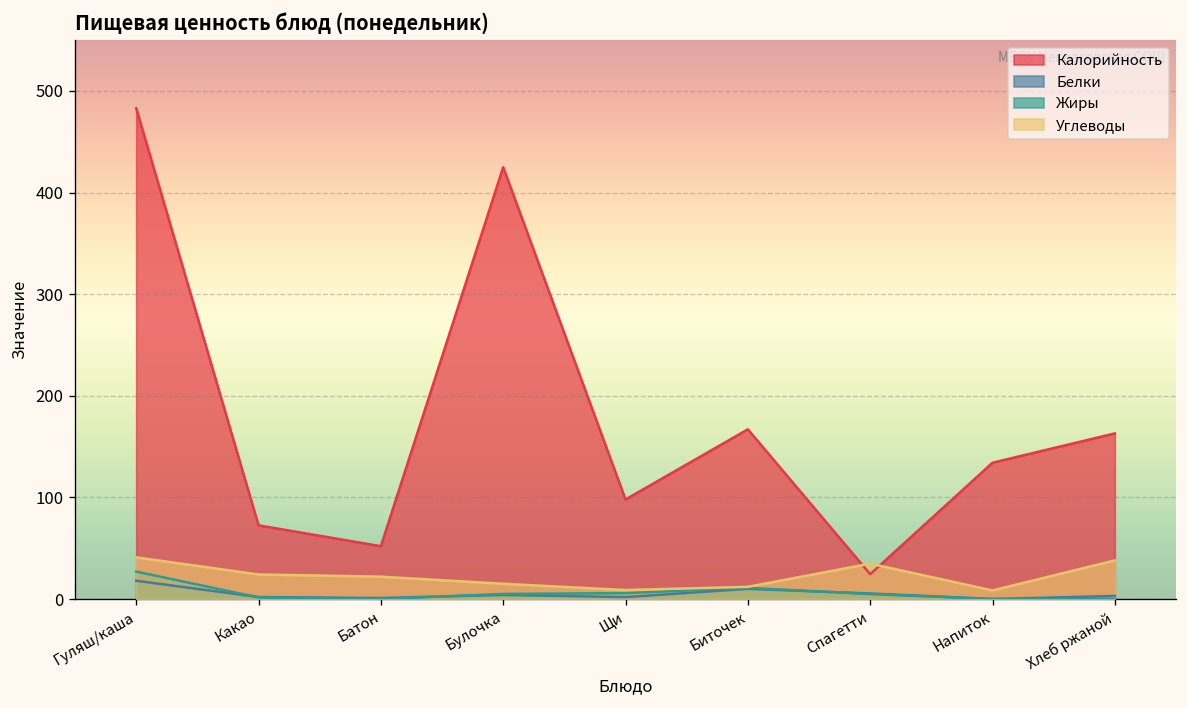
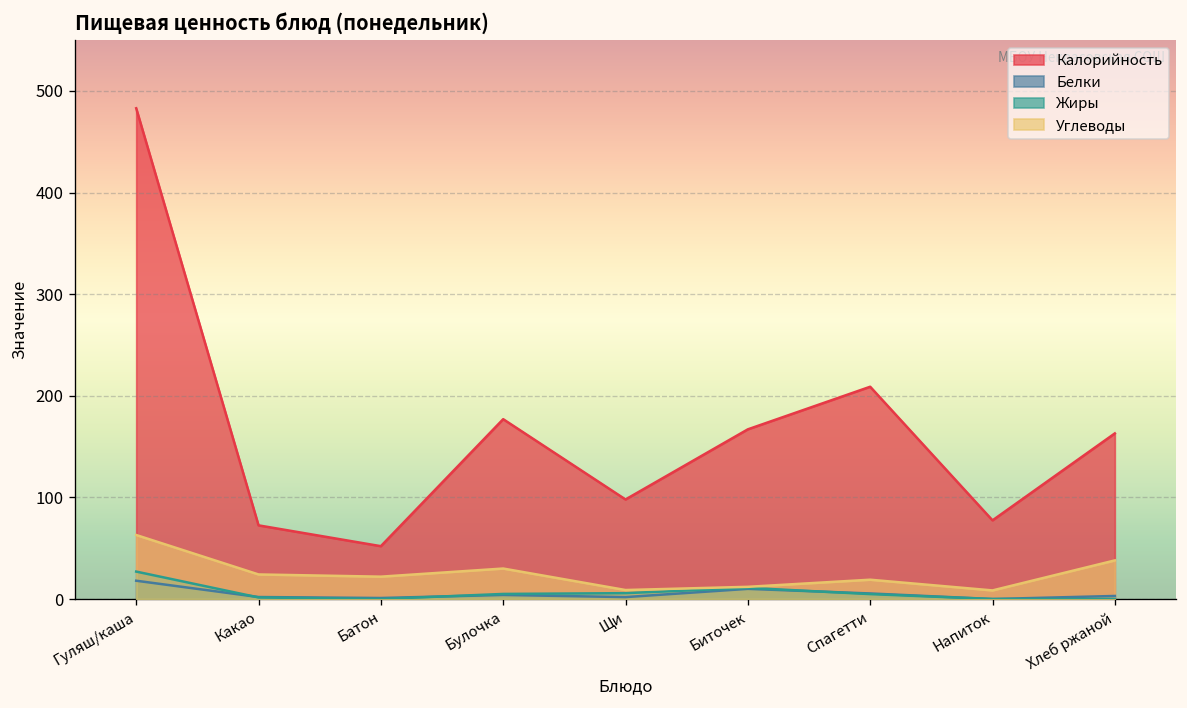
  {
    "Калорийность": {
      "Гуляш/каша": 480,
      "Какао": 70,
      "Батон": 50,
-     "Булочка": 430,
+     "Булочка": 180,
      "Щи": 100,
      "Биточек": 170,
-     "Спагетти": 20,
-     "Напиток": 130,
+     "Спагетти": 210,
+     "Напиток": 80,
      "Хлеб ржаной": 160
    },
    "Углеводы": {
-     "Гуляш/каша": 40,
+     "Гуляш/каша": 60,
      "Какао": 20,
      "Батон": 20,
-     "Булочка": 20,
+     "Булочка": 30,
      "Щи": 10,
-     "Спагетти": 30,
+     "Спагетти": 20,
      "Напиток": 10,
      "Хлеб ржаной": 40
    }
  }
